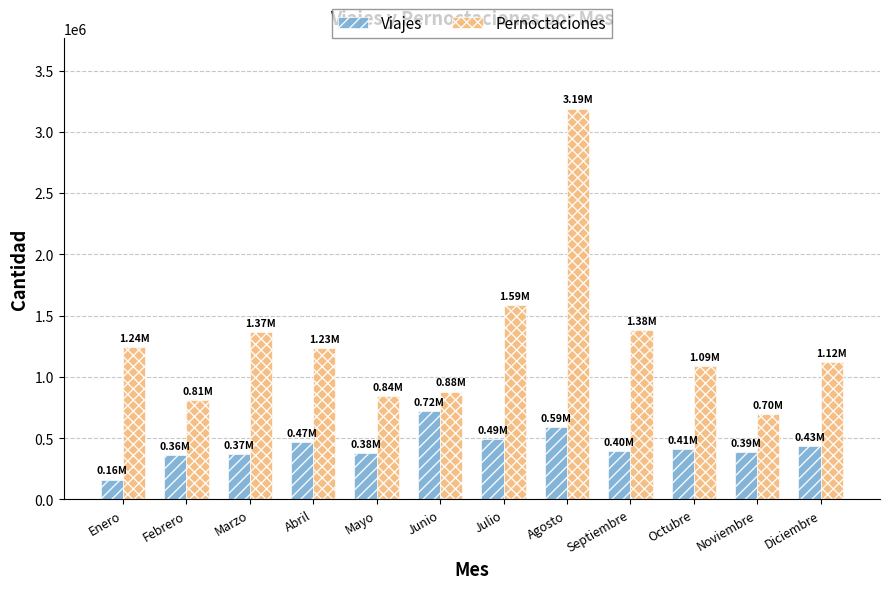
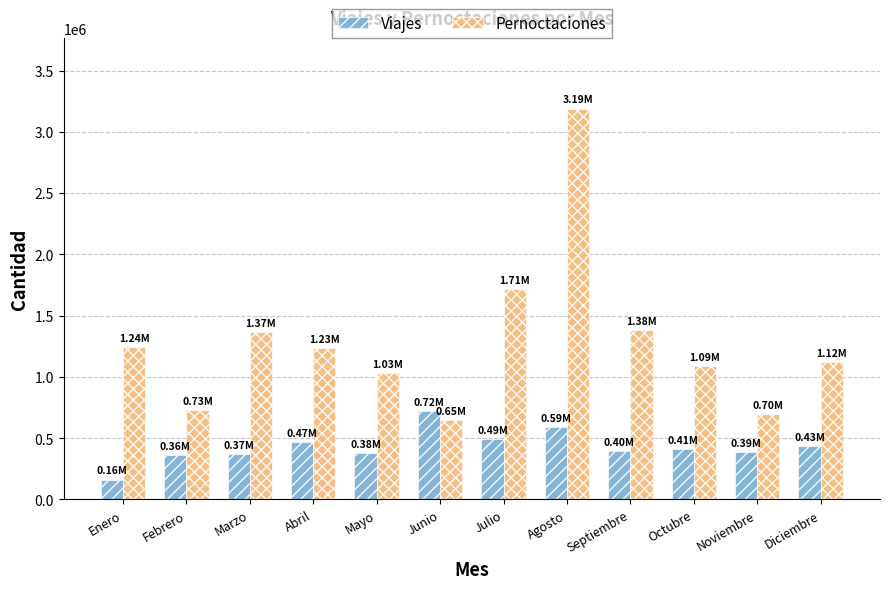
  {
    "Viajes": {
      "Enero": "0.16M",
      "Febrero": "0.36M",
      "Marzo": "0.37M",
      "Abril": "0.47M",
      "Mayo": "0.38M",
      "Junio": "0.72M",
      "Julio": "0.49M",
      "Agosto": "0.59M",
      "Septiembre": "0.40M",
      "Octubre": "0.41M",
      "Noviembre": "0.39M",
      "Diciembre": "0.43M"
    },
    "Pernoctaciones": {
      "Enero": "1.24M",
-     "Febrero": "0.81M",
+     "Febrero": "0.73M",
      "Marzo": "1.37M",
      "Abril": "1.23M",
-     "Mayo": "0.84M",
-     "Junio": "0.88M",
-     "Julio": "1.59M",
+     "Mayo": "1.03M",
+     "Junio": "0.65M",
+     "Julio": "1.71M",
      "Agosto": "3.19M",
      "Septiembre": "1.38M",
      "Octubre": "1.09M",
      "Noviembre": "0.70M",
      "Diciembre": "1.12M"
    }
  }
